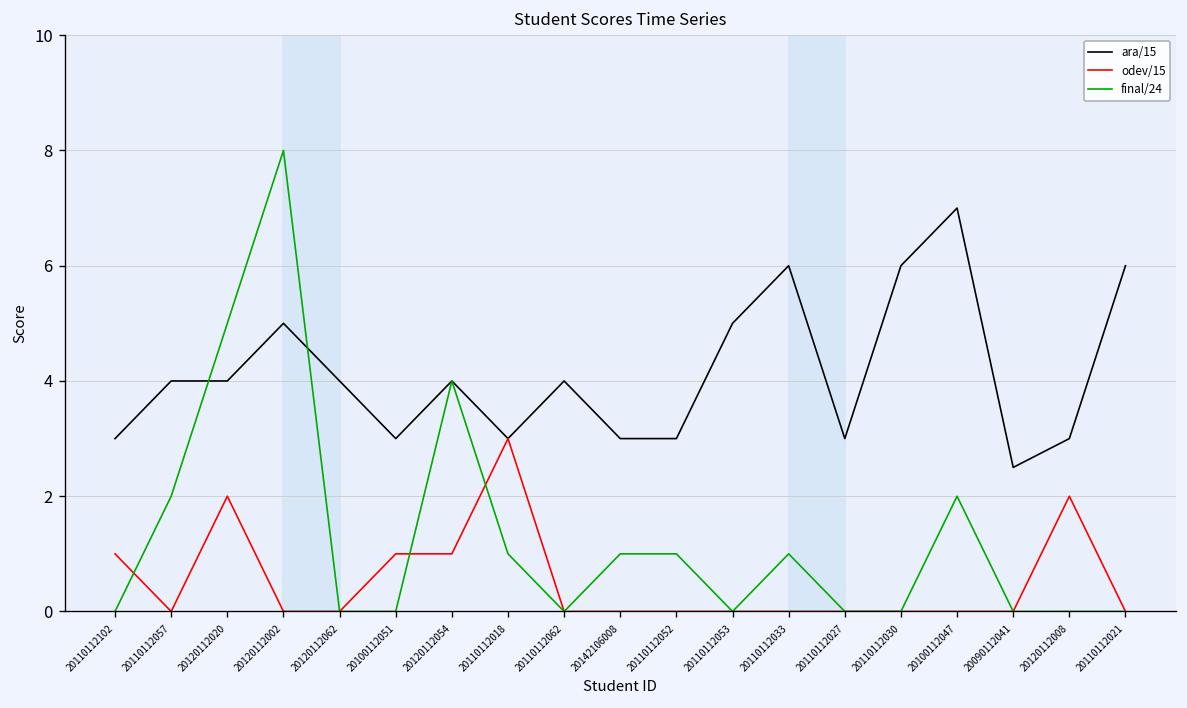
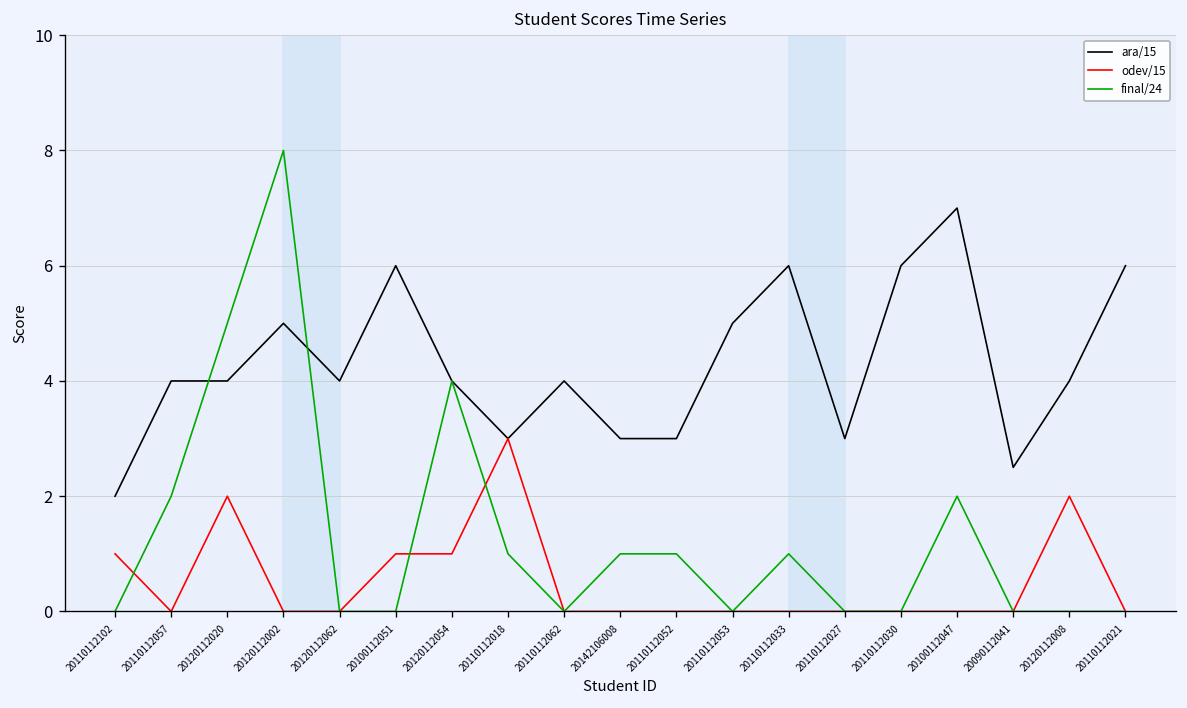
  {
    "ara/15": {
-     "20110112102": 3,
+     "20110112102": 2,
      "20110112057": 4,
      "20120112020": 4,
      "20120112002": 5,
      "20120112062": 4,
-     "20100112051": 3,
+     "20100112051": 6,
      "20110112062": 4,
      "20142106008": 3,
      "20110112052": 3,
      "20110112053": 5,
      "20110112033": 6,
      "20110112027": 3,
      "20110112030": 6,
      "20100112047": 7,
      "20090112041": 2.5,
-     "20120112008": 3,
+     "20120112008": 4,
      "20110112021": 6
    },
    "odev/15": {
      "20110112102": 1,
      "20110112057": 0,
      "20120112020": 2,
      "20120112002": 0,
      "20100112051": 1,
      "20120112054": 1,
      "20142106008": 0,
      "20110112052": 0,
      "20110112033": 0,
      "20100112047": 0,
      "20120112008": 2
    },
    "final/24": {
      "20110112102": 0,
      "20110112057": 2,
      "20120112020": 5,
      "20120112002": 8,
      "20100112051": 0,
      "20110112018": 1,
      "20142106008": 1,
      "20110112052": 1,
      "20110112033": 1,
      "20100112047": 2,
      "20120112008": 0
    }
  }
